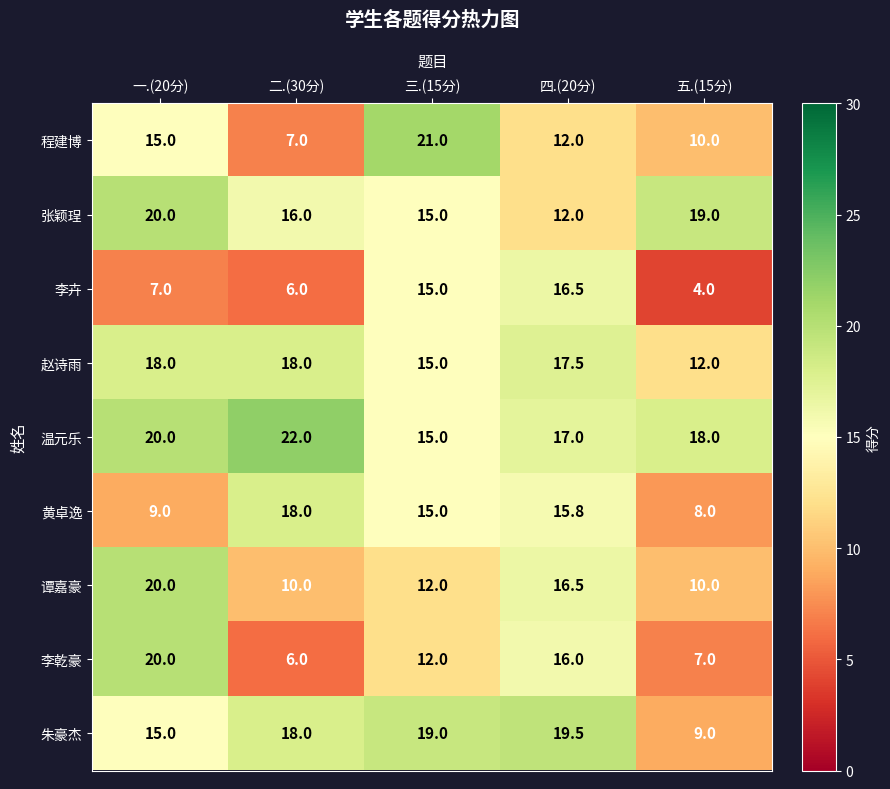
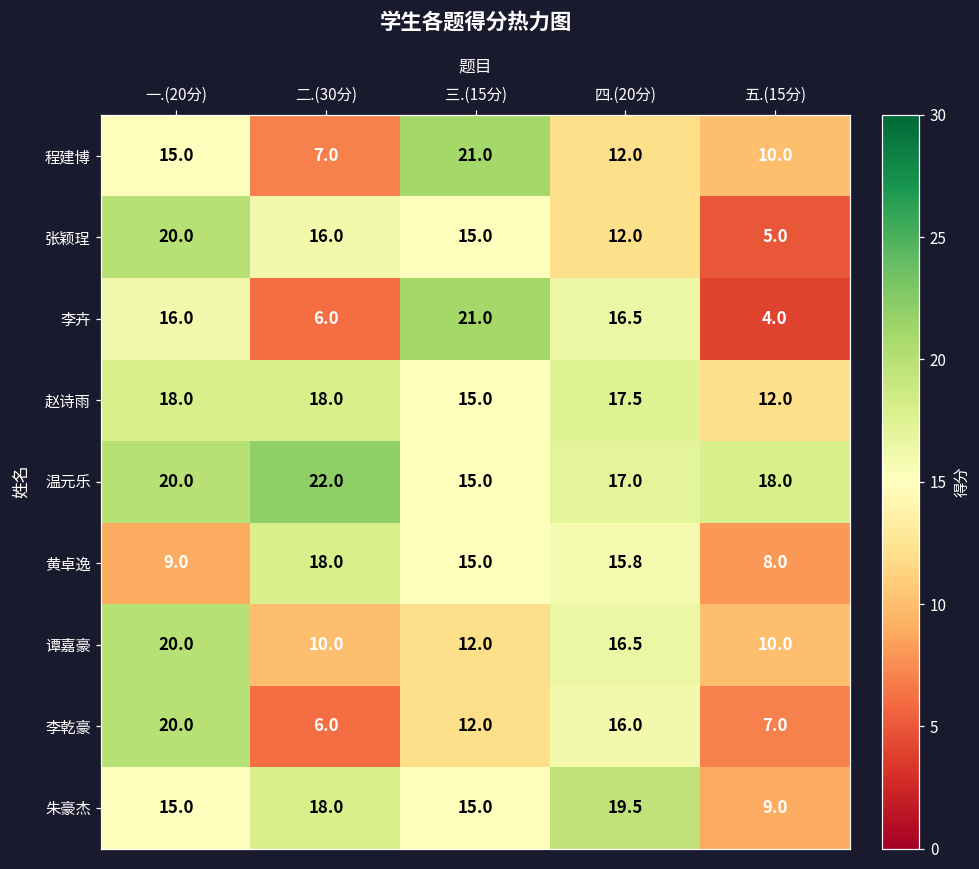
  {
    "程建博": {
      "一.(20分)": 15.0,
      "二.(30分)": 7.0,
      "三.(15分)": 21.0,
      "四.(20分)": 12.0,
      "五.(15分)": 10.0
    },
    "张颖珵": {
      "一.(20分)": 20.0,
      "二.(30分)": 16.0,
      "三.(15分)": 15.0,
      "四.(20分)": 12.0,
-     "五.(15分)": 19.0
+     "五.(15分)": 5.0
    },
    "李卉": {
-     "一.(20分)": 7.0,
+     "一.(20分)": 16.0,
      "二.(30分)": 6.0,
-     "三.(15分)": 15.0,
+     "三.(15分)": 21.0,
      "四.(20分)": 16.5,
      "五.(15分)": 4.0
    },
    "赵诗雨": {
      "一.(20分)": 18.0,
      "二.(30分)": 18.0,
      "三.(15分)": 15.0,
      "四.(20分)": 17.5,
      "五.(15分)": 12.0
    },
    "温元乐": {
      "一.(20分)": 20.0,
      "二.(30分)": 22.0,
      "三.(15分)": 15.0,
      "四.(20分)": 17.0,
      "五.(15分)": 18.0
    },
    "黄卓逸": {
      "一.(20分)": 9.0,
      "二.(30分)": 18.0,
      "三.(15分)": 15.0,
      "四.(20分)": 15.8,
      "五.(15分)": 8.0
    },
    "谭嘉豪": {
      "一.(20分)": 20.0,
      "二.(30分)": 10.0,
      "三.(15分)": 12.0,
      "四.(20分)": 16.5,
      "五.(15分)": 10.0
    },
    "李乾豪": {
      "一.(20分)": 20.0,
      "二.(30分)": 6.0,
      "三.(15分)": 12.0,
      "四.(20分)": 16.0,
      "五.(15分)": 7.0
    },
    "朱豪杰": {
      "一.(20分)": 15.0,
      "二.(30分)": 18.0,
-     "三.(15分)": 19.0,
+     "三.(15分)": 15.0,
      "四.(20分)": 19.5,
      "五.(15分)": 9.0
    }
  }
